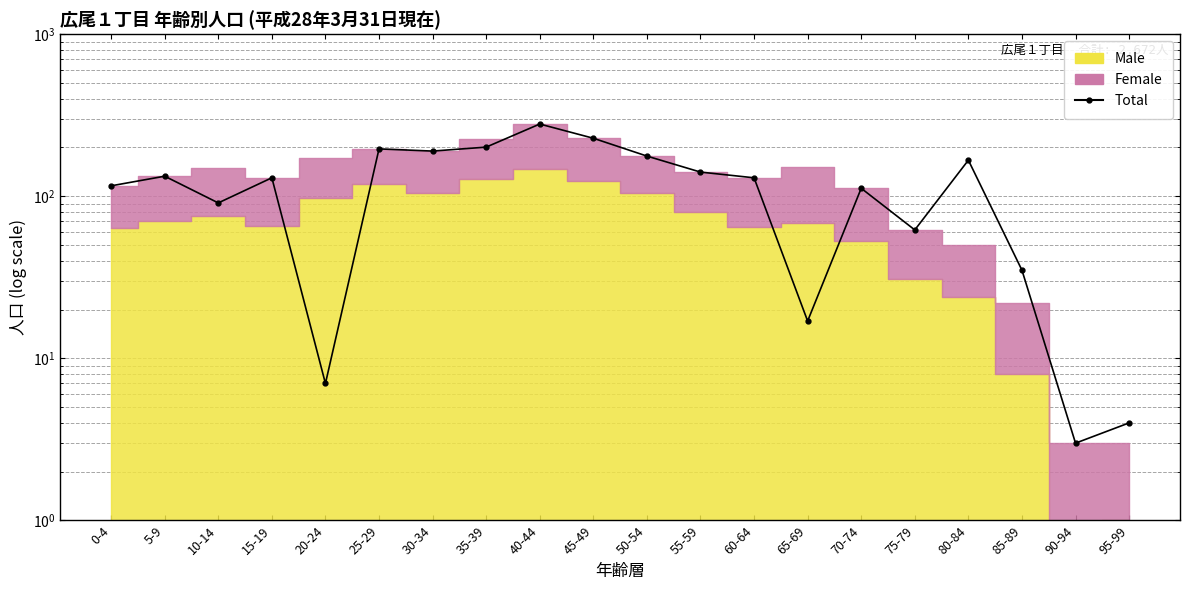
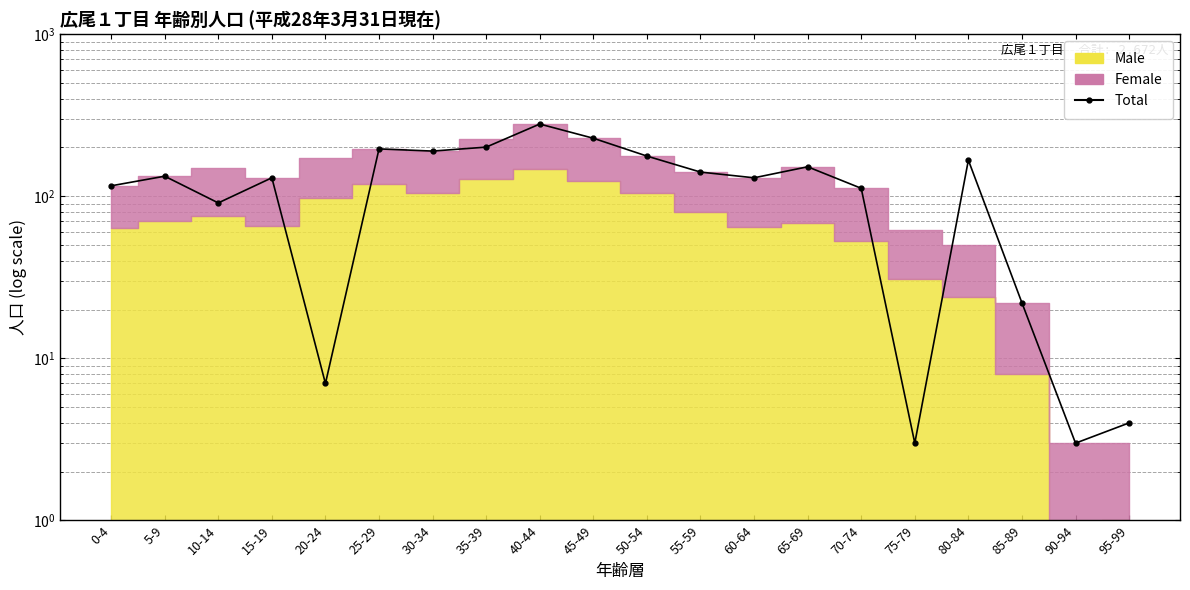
  {
    "Total": {
      "5-9": 130,
      "10-14": 90,
      "15-19": 130,
      "20-24": 7,
      "25-29": 200,
      "30-34": 190,
      "35-39": 200,
      "40-44": 280,
      "45-49": 230,
      "50-54": 180,
      "55-59": 140,
      "60-64": 130,
-     "65-69": 17,
+     "65-69": 150,
      "70-74": 110,
-     "75-79": 62,
+     "75-79": 3,
      "80-84": 170,
-     "85-89": 35,
+     "85-89": 22,
      "90-94": 3,
      "95-99": 4
    }
  }
